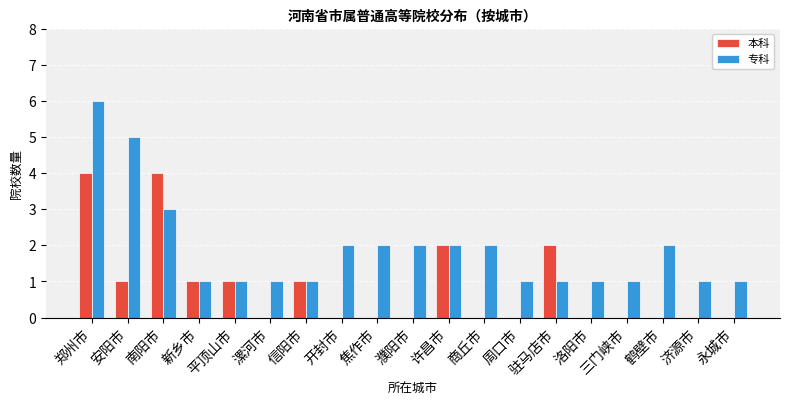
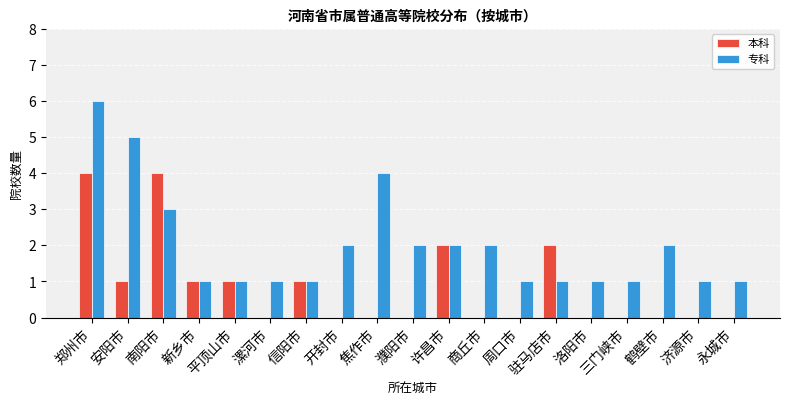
  {
    "本科": {
      "郑州市": 4,
      "安阳市": 1,
      "南阳市": 4,
      "新乡市": 1,
      "平顶山市": 1,
      "漯河市": 0,
      "信阳市": 1,
      "开封市": 0,
      "焦作市": 0,
      "濮阳市": 0,
      "许昌市": 2,
      "商丘市": 0,
      "周口市": 0,
      "驻马店市": 2,
      "洛阳市": 0,
      "三门峡市": 0,
      "鹤壁市": 0,
      "济源市": 0,
      "永城市": 0
    },
    "专科": {
      "郑州市": 6,
      "安阳市": 5,
      "南阳市": 3,
      "新乡市": 1,
      "平顶山市": 1,
      "漯河市": 1,
      "信阳市": 1,
      "开封市": 2,
-     "焦作市": 2,
+     "焦作市": 4,
      "濮阳市": 2,
      "许昌市": 2,
      "商丘市": 2,
      "周口市": 1,
      "驻马店市": 1,
      "洛阳市": 1,
      "三门峡市": 1,
      "鹤壁市": 2,
      "济源市": 1,
      "永城市": 1
    }
  }
